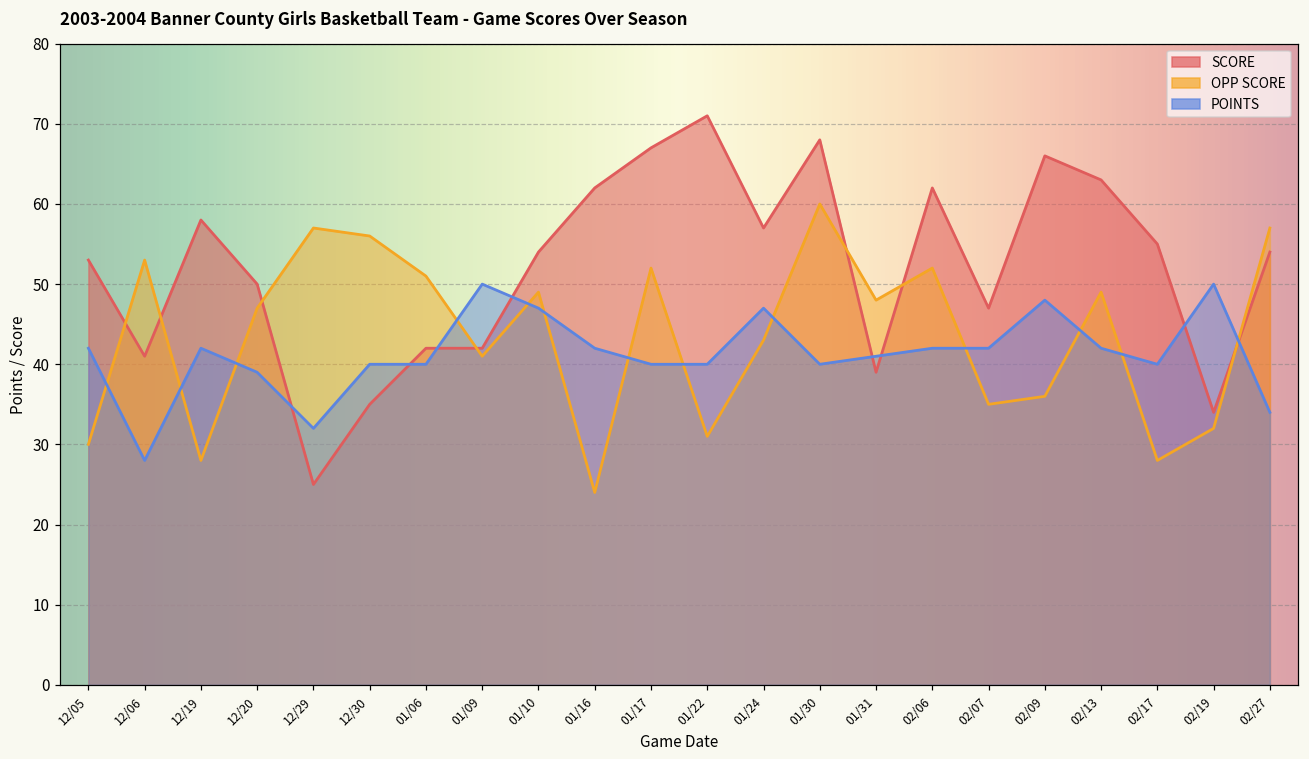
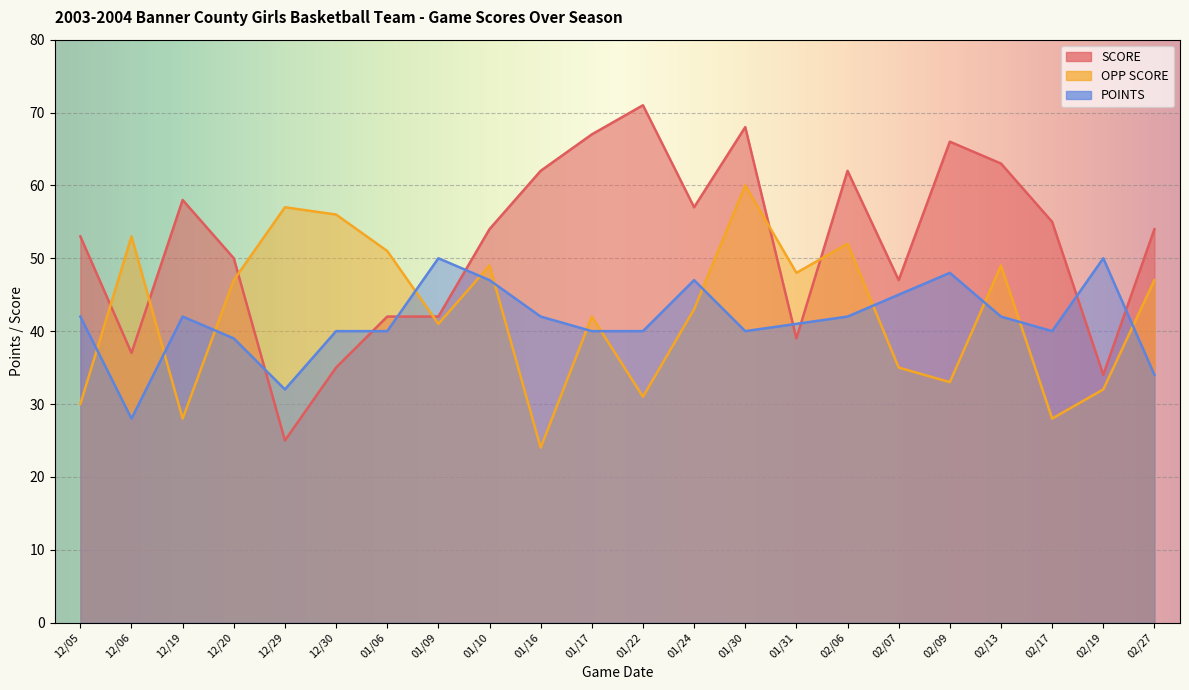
  {
    "SCORE": {
      "12/05": 53,
-     "12/06": 41,
+     "12/06": 37,
      "12/19": 58,
      "12/20": 50,
      "12/29": 25,
      "12/30": 35,
      "01/06": 42,
      "01/09": 42,
      "01/10": 54,
      "01/16": 62,
      "01/17": 67,
      "01/22": 71,
      "01/24": 57,
      "01/30": 68,
      "01/31": 39,
      "02/06": 62,
      "02/07": 47,
      "02/09": 66,
      "02/13": 63,
      "02/17": 55,
      "02/19": 34,
      "02/27": 54
    },
    "OPP SCORE": {
      "12/05": 30,
      "12/06": 53,
      "12/19": 28,
      "12/20": 47,
      "12/29": 57,
      "12/30": 56,
      "01/06": 51,
      "01/09": 41,
      "01/10": 49,
      "01/16": 24,
-     "01/17": 52,
+     "01/17": 42,
      "01/22": 31,
      "01/24": 43,
      "01/30": 60,
      "01/31": 48,
      "02/06": 52,
      "02/07": 35,
-     "02/09": 36,
+     "02/09": 33,
      "02/13": 49,
      "02/17": 28,
      "02/19": 32,
-     "02/27": 57
+     "02/27": 47
    },
    "POINTS": {
      "12/05": 42,
      "12/06": 28,
      "12/19": 42,
      "12/20": 39,
      "12/29": 32,
      "12/30": 40,
      "01/06": 40,
      "01/09": 50,
      "01/10": 47,
      "01/16": 42,
      "01/17": 40,
      "01/22": 40,
      "01/24": 47,
      "01/30": 40,
      "01/31": 41,
      "02/06": 42,
-     "02/07": 42,
+     "02/07": 45,
      "02/09": 48,
      "02/13": 42,
      "02/17": 40,
      "02/19": 50,
      "02/27": 34
    }
  }
